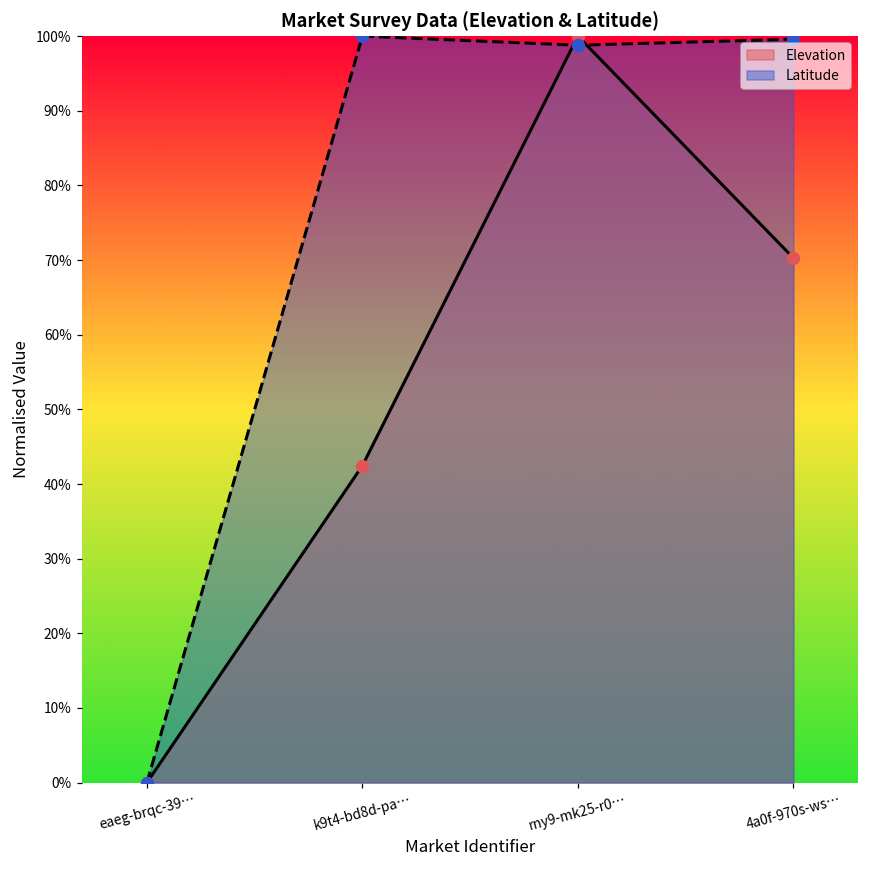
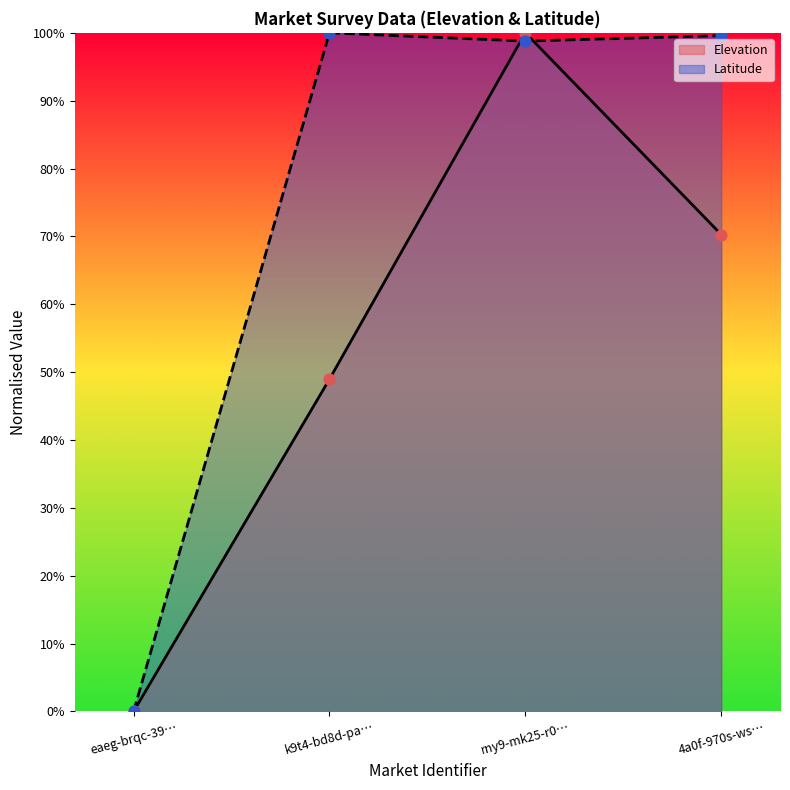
  {
    "Elevation": {
-     "k9t4-bd8d-pa…": "42%",
+     "k9t4-bd8d-pa…": "49%",
      "rny9-mk25-r0…": "100%",
      "4a0f-970s-ws…": "70%"
    },
    "Latitude": {
      "k9t4-bd8d-pa…": "100%",
      "rny9-mk25-r0…": "99%",
      "4a0f-970s-ws…": "100%"
    }
  }
